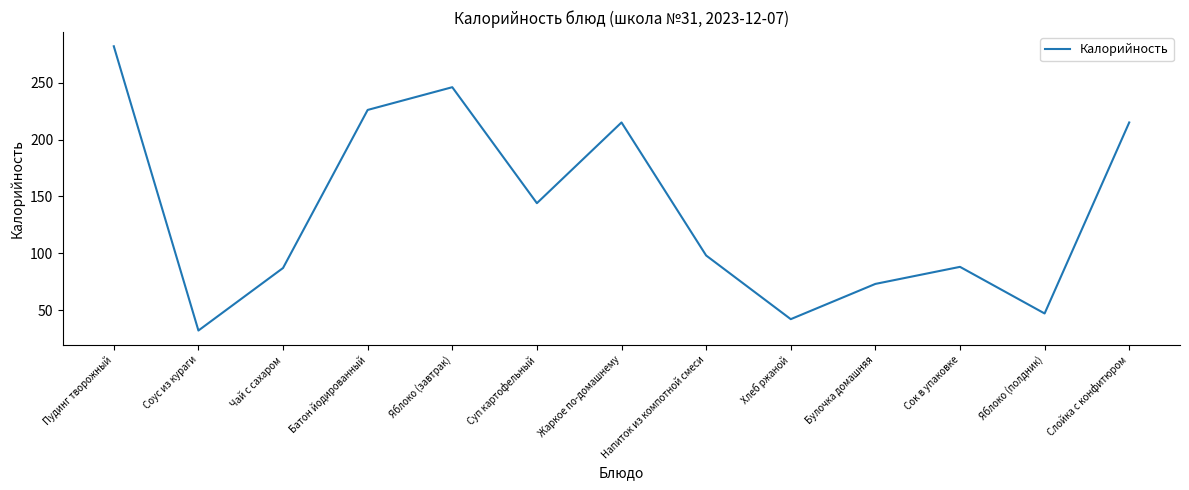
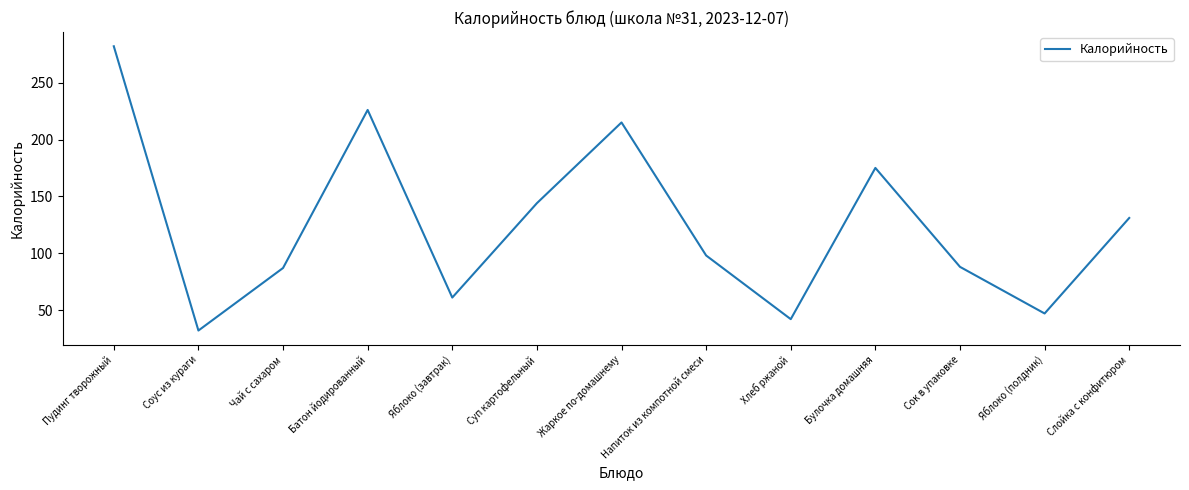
  {
    "Пудинг творожный": 282,
    "Соус из кураги": 32,
    "Чай с сахаром": 87,
    "Батон йодированный": 226,
-   "Яблоко (завтрак)": 246,
+   "Яблоко (завтрак)": 61,
    "Суп картофельный": 144,
    "Жаркое по-домашнему": 215,
    "Напиток из компотной смеси": 98,
    "Хлеб ржаной": 42,
-   "Булочка домашняя": 73,
+   "Булочка домашняя": 175,
    "Сок в упаковке": 88,
    "Яблоко (полдник)": 47,
-   "Слойка с конфитюром": 215
+   "Слойка с конфитюром": 131
  }
